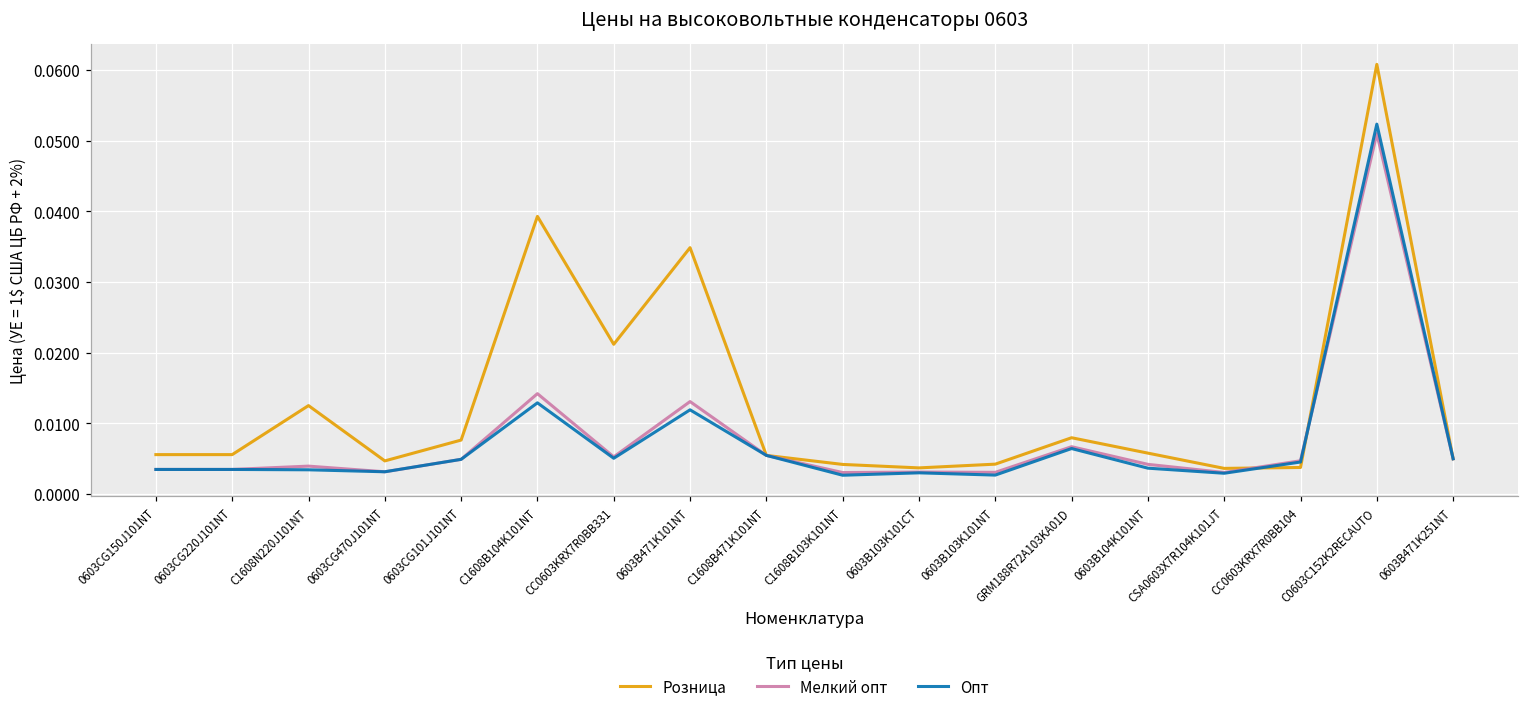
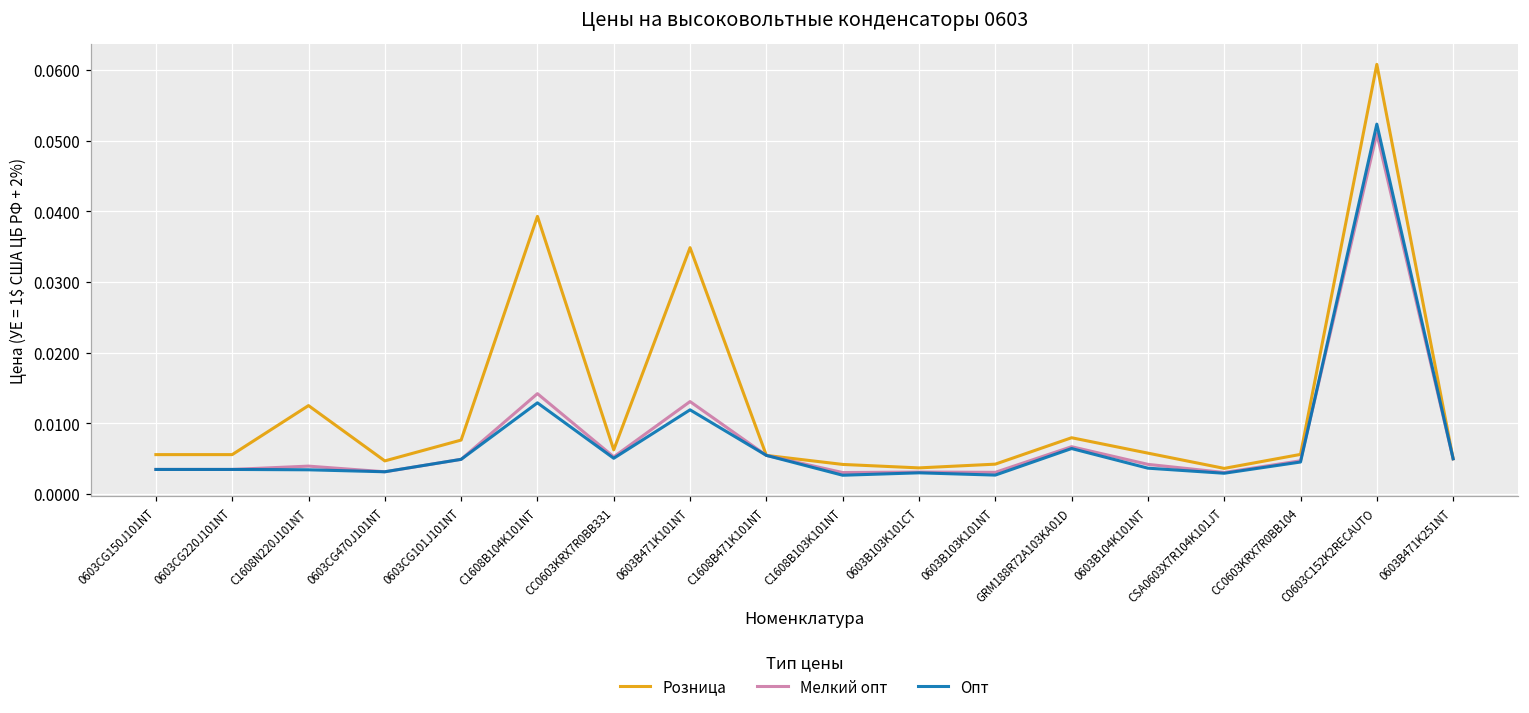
  {
    "Розница": {
      "0603CG150J101NT": 0.006,
      "0603CG220J101NT": 0.006,
      "C1608N220J101NT": 0.012,
      "0603CG470J101NT": 0.005,
      "0603CG101J101NT": 0.008,
      "C1608B104K101NT": 0.039,
-     "CC0603KRX7R0BB331": 0.021,
+     "CC0603KRX7R0BB331": 0.006,
      "0603B471K101NT": 0.035,
      "C1608B103K101NT": 0.004,
      "0603B103K101CT": 0.004,
      "0603B103K101NT": 0.004,
      "GRM188R72A103KA01D": 0.008,
      "0603B104K101NT": 0.006,
      "CSA0603X7R104K101JT": 0.004,
-     "CC0603KRX7R0BB104": 0.004,
+     "CC0603KRX7R0BB104": 0.006,
      "C0603C152K2RECAUTO": 0.061
    },
    "Мелкий опт": {
      "C1608N220J101NT": 0.004,
      "C1608B104K101NT": 0.014,
      "0603B471K101NT": 0.013,
      "0603B104K101NT": 0.004,
      "C0603C152K2RECAUTO": 0.051
    },
    "Опт": {
      "C1608N220J101NT": 0.003,
      "C1608B104K101NT": 0.013,
      "0603B471K101NT": 0.012,
      "0603B104K101NT": 0.004,
      "C0603C152K2RECAUTO": 0.052
    }
  }
